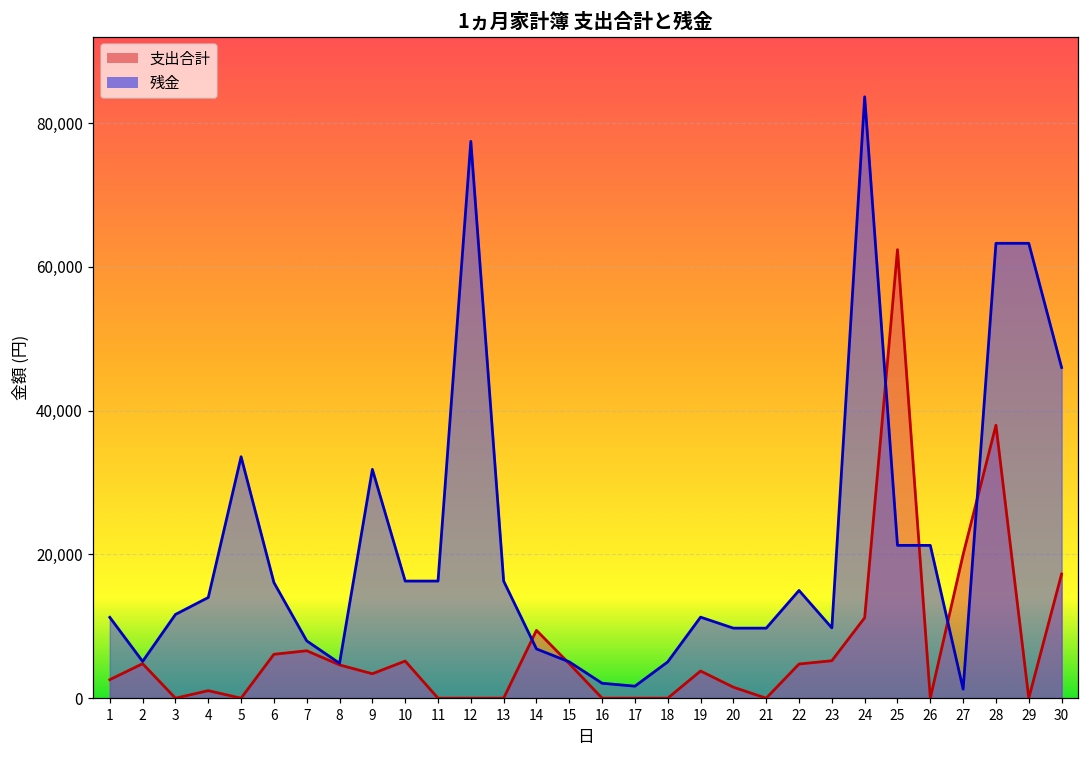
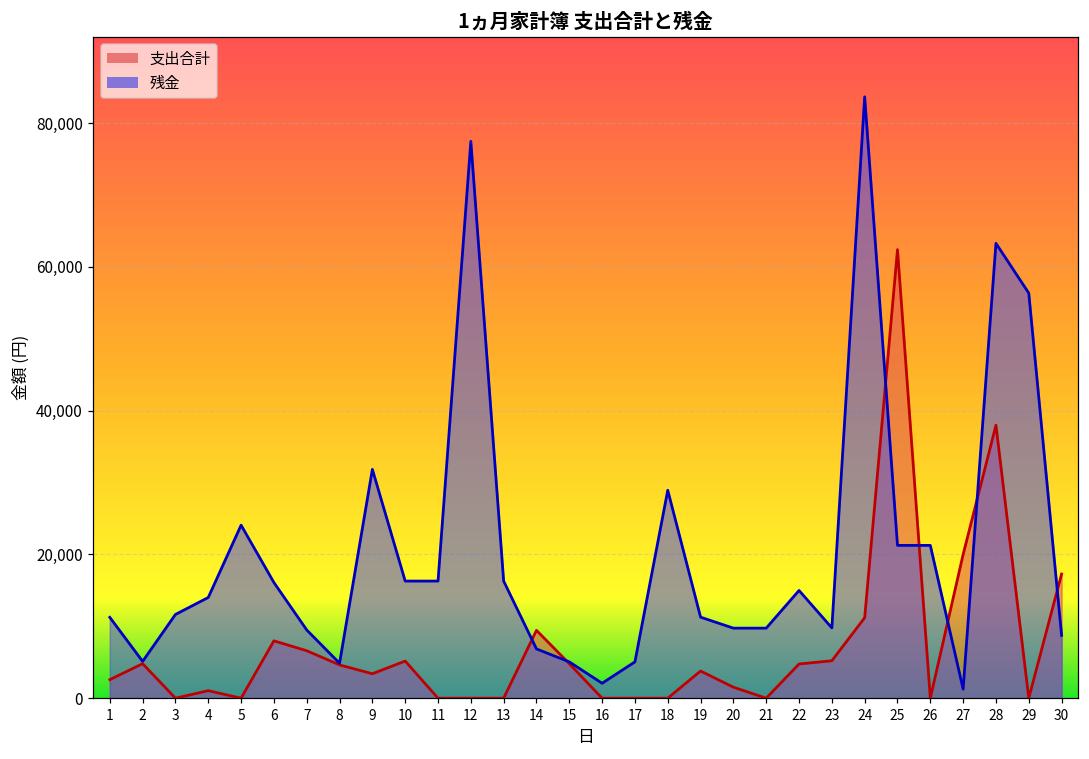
  {
    "支出合計": {
      "1": "3,000",
      "3": "0",
      "4": "1,000",
      "5": "0",
-     "6": "6,000",
+     "6": "8,000",
      "7": "7,000",
      "9": "3,000",
      "10": "5,000",
      "11": "0",
      "12": "0",
      "13": "0",
      "14": "9,000",
      "16": "0",
      "17": "0",
      "18": "0",
      "19": "4,000",
      "20": "2,000",
      "21": "0",
      "22": "5,000",
      "23": "5,000",
      "24": "11,000",
      "25": "62,000",
      "26": "0",
      "27": "20,000",
      "28": "38,000",
      "29": "0",
      "30": "17,000"
    },
    "残金": {
      "1": "11,000",
      "3": "12,000",
      "4": "14,000",
-     "5": "34,000",
+     "5": "24,000",
      "6": "16,000",
-     "7": "8,000",
+     "7": "9,000",
      "9": "32,000",
      "10": "16,000",
      "11": "16,000",
      "12": "77,000",
      "13": "16,000",
      "14": "7,000",
      "16": "2,000",
-     "17": "2,000",
-     "18": "5,000",
+     "17": "5,000",
+     "18": "29,000",
      "19": "11,000",
      "20": "10,000",
      "21": "10,000",
      "22": "15,000",
      "23": "10,000",
      "24": "84,000",
      "25": "21,000",
      "26": "21,000",
      "27": "1,000",
      "28": "63,000",
-     "29": "63,000",
-     "30": "46,000"
+     "29": "56,000",
+     "30": "9,000"
    }
  }
